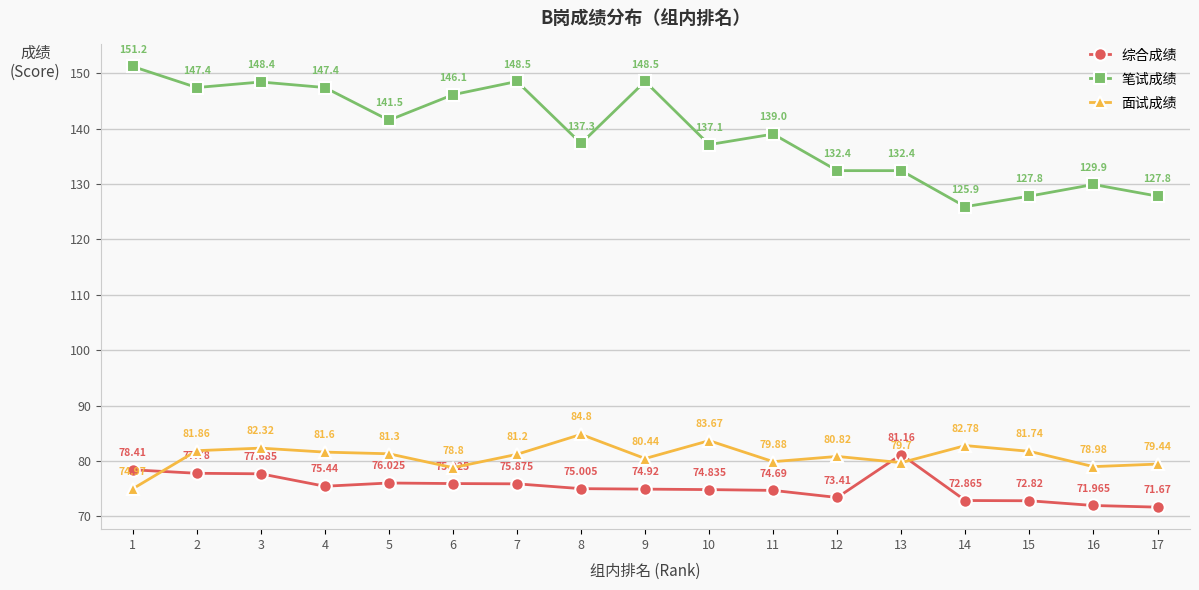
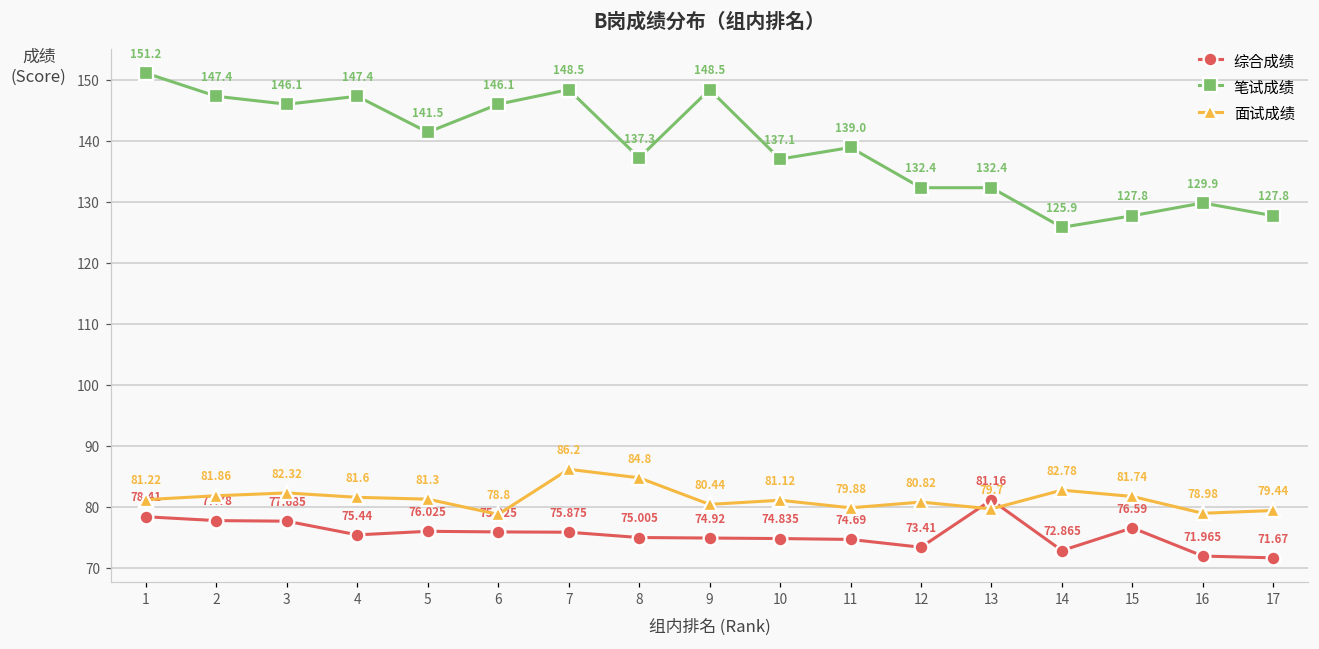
  {
    "综合成绩": {
      "1": 78.41,
      "3": 77.685,
      "4": 75.44,
      "5": 76.025,
      "7": 75.875,
      "8": 75.005,
      "9": 74.92,
      "10": 74.835,
      "11": 74.69,
      "12": 73.41,
      "13": 81.16,
      "14": 72.865,
-     "15": 72.82,
+     "15": 76.59,
      "16": 71.965,
      "17": 71.67
    },
    "笔试成绩": {
      "1": 151.2,
      "2": 147.4,
-     "3": 148.4,
+     "3": 146.1,
      "4": 147.4,
      "5": 141.5,
      "6": 146.1,
      "7": 148.5,
      "8": 137.3,
      "9": 148.5,
      "10": 137.1,
      "11": 139.0,
      "12": 132.4,
      "13": 132.4,
      "14": 125.9,
      "15": 127.8,
      "16": 129.9,
      "17": 127.8
    },
    "面试成绩": {
-     "1": 74.97,
+     "1": 81.22,
      "2": 81.86,
      "3": 82.32,
      "4": 81.6,
      "5": 81.3,
      "6": 78.8,
-     "7": 81.2,
+     "7": 86.2,
      "8": 84.8,
      "9": 80.44,
-     "10": 83.67,
+     "10": 81.12,
      "11": 79.88,
      "12": 80.82,
      "14": 82.78,
      "15": 81.74,
      "16": 78.98,
      "17": 79.44
    }
  }
